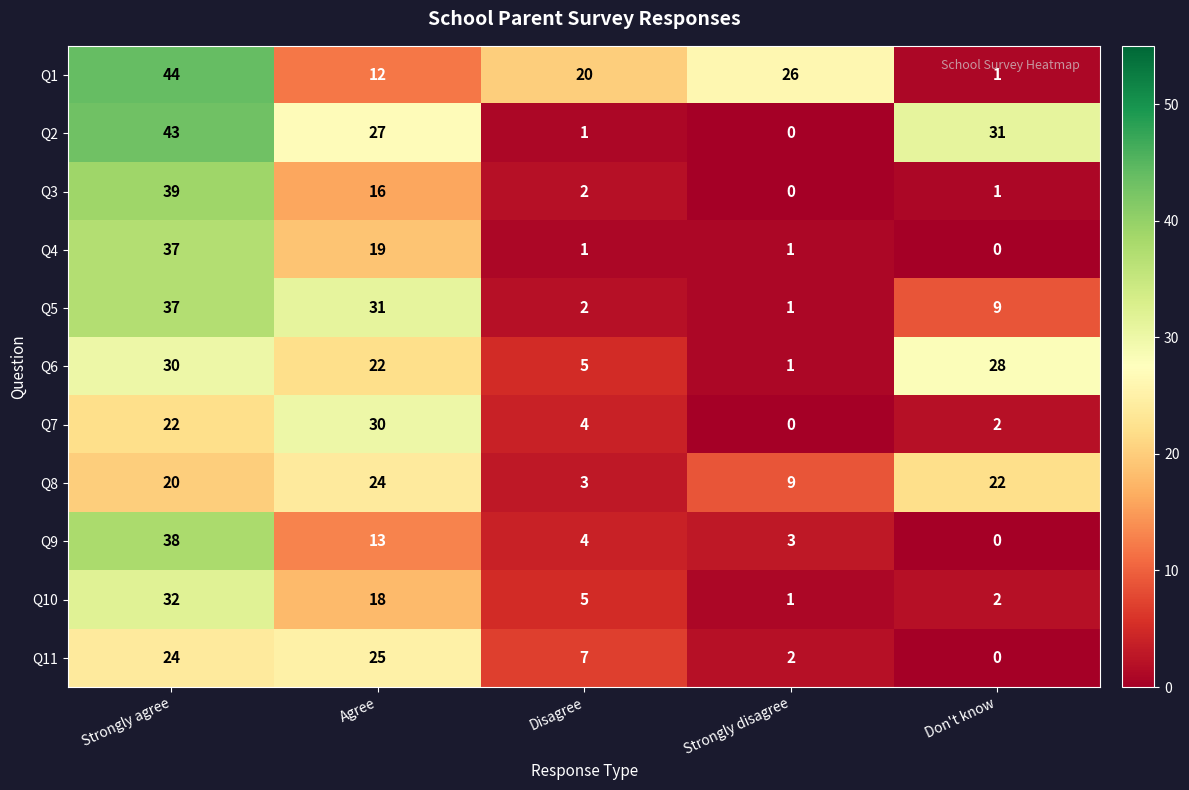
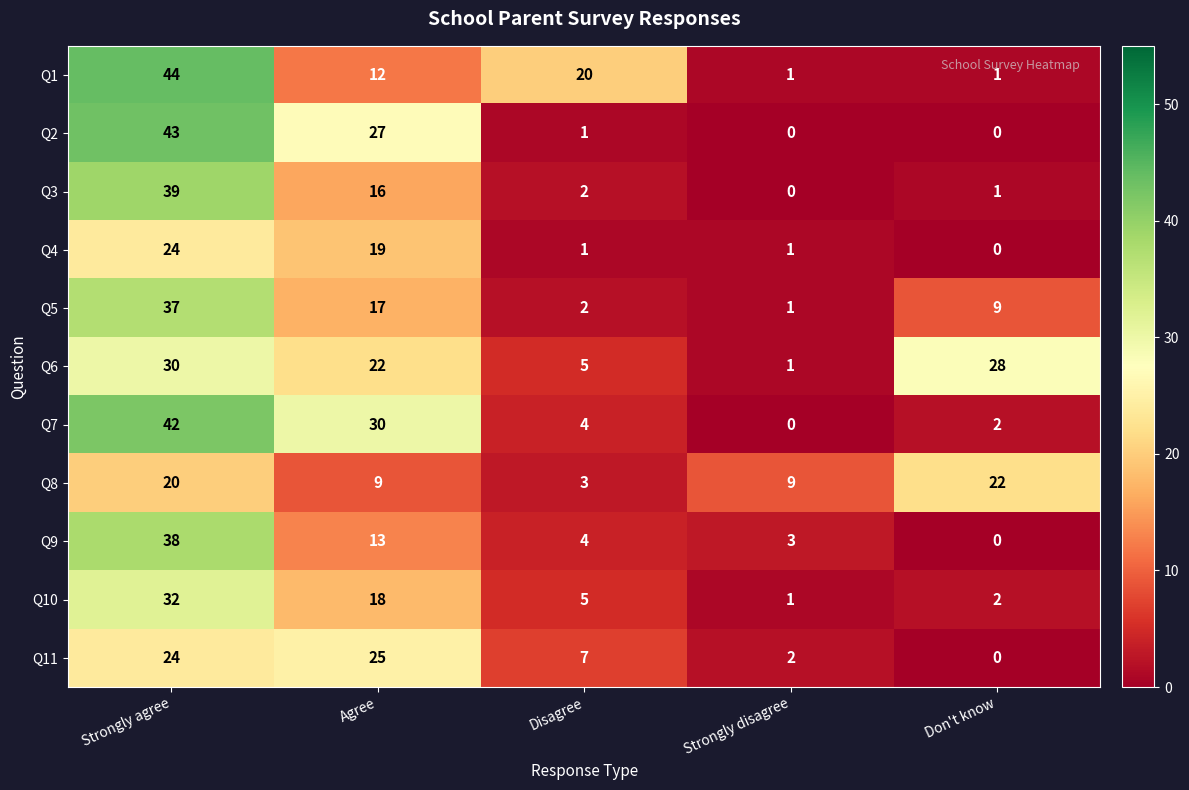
  {
    "Q1": {
      "Strongly agree": 44,
      "Agree": 12,
      "Disagree": 20,
-     "Strongly disagree": 26
+     "Strongly disagree": 1
    },
    "Q2": {
      "Strongly agree": 43,
      "Agree": 27,
      "Disagree": 1,
      "Strongly disagree": 0,
-     "Don't know": 31
+     "Don't know": 0
    },
    "Q3": {
      "Strongly agree": 39,
      "Agree": 16,
      "Disagree": 2,
      "Strongly disagree": 0,
      "Don't know": 1
    },
    "Q4": {
-     "Strongly agree": 37,
+     "Strongly agree": 24,
      "Agree": 19,
      "Disagree": 1,
      "Strongly disagree": 1,
      "Don't know": 0
    },
    "Q5": {
      "Strongly agree": 37,
-     "Agree": 31,
+     "Agree": 17,
      "Disagree": 2,
      "Strongly disagree": 1,
      "Don't know": 9
    },
    "Q6": {
      "Strongly agree": 30,
      "Agree": 22,
      "Disagree": 5,
      "Strongly disagree": 1,
      "Don't know": 28
    },
    "Q7": {
-     "Strongly agree": 22,
+     "Strongly agree": 42,
      "Agree": 30,
      "Disagree": 4,
      "Strongly disagree": 0,
      "Don't know": 2
    },
    "Q8": {
      "Strongly agree": 20,
-     "Agree": 24,
+     "Agree": 9,
      "Disagree": 3,
      "Strongly disagree": 9,
      "Don't know": 22
    },
    "Q9": {
      "Strongly agree": 38,
      "Agree": 13,
      "Disagree": 4,
      "Strongly disagree": 3,
      "Don't know": 0
    },
    "Q10": {
      "Strongly agree": 32,
      "Agree": 18,
      "Disagree": 5,
      "Strongly disagree": 1,
      "Don't know": 2
    },
    "Q11": {
      "Strongly agree": 24,
      "Agree": 25,
      "Disagree": 7,
      "Strongly disagree": 2,
      "Don't know": 0
    }
  }
